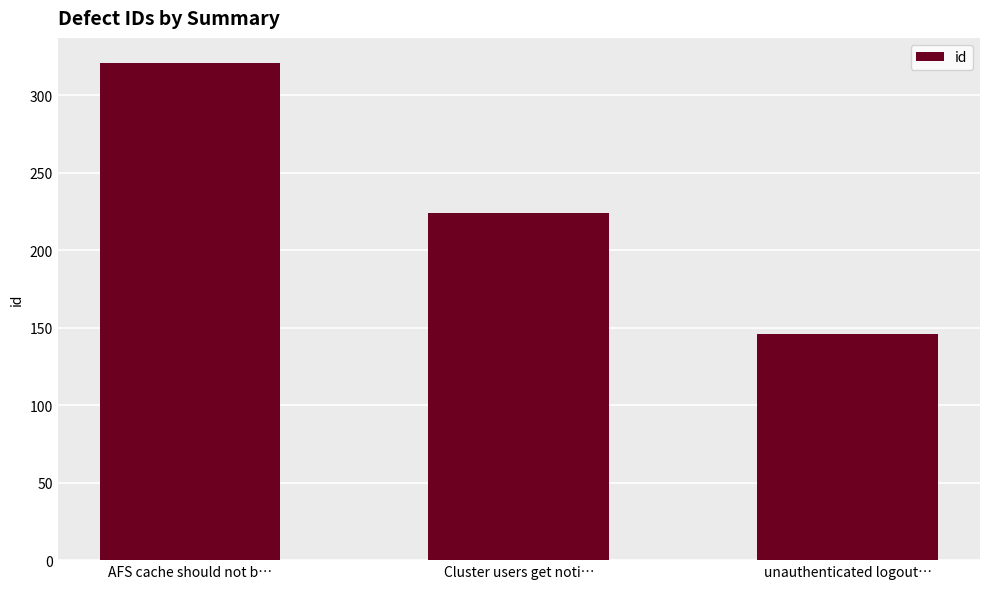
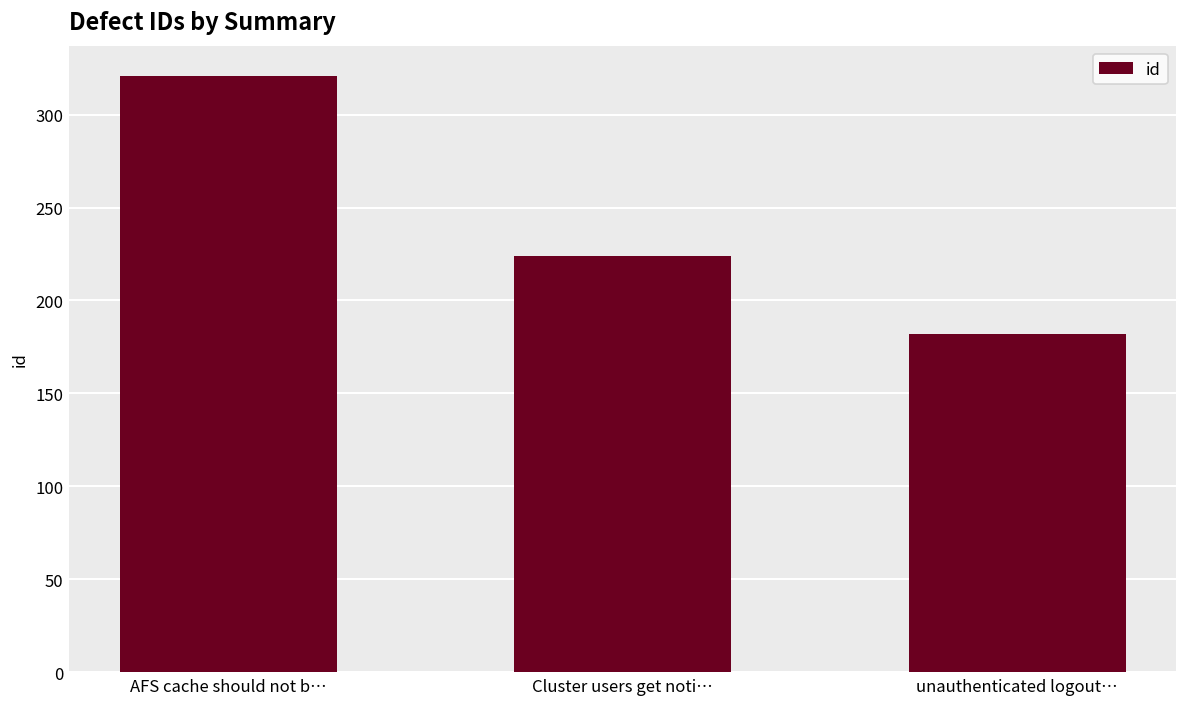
  {
    "AFS cache should not b…": 321,
    "Cluster users get noti…": 224,
-   "unauthenticated logout…": 146
+   "unauthenticated logout…": 182
  }
